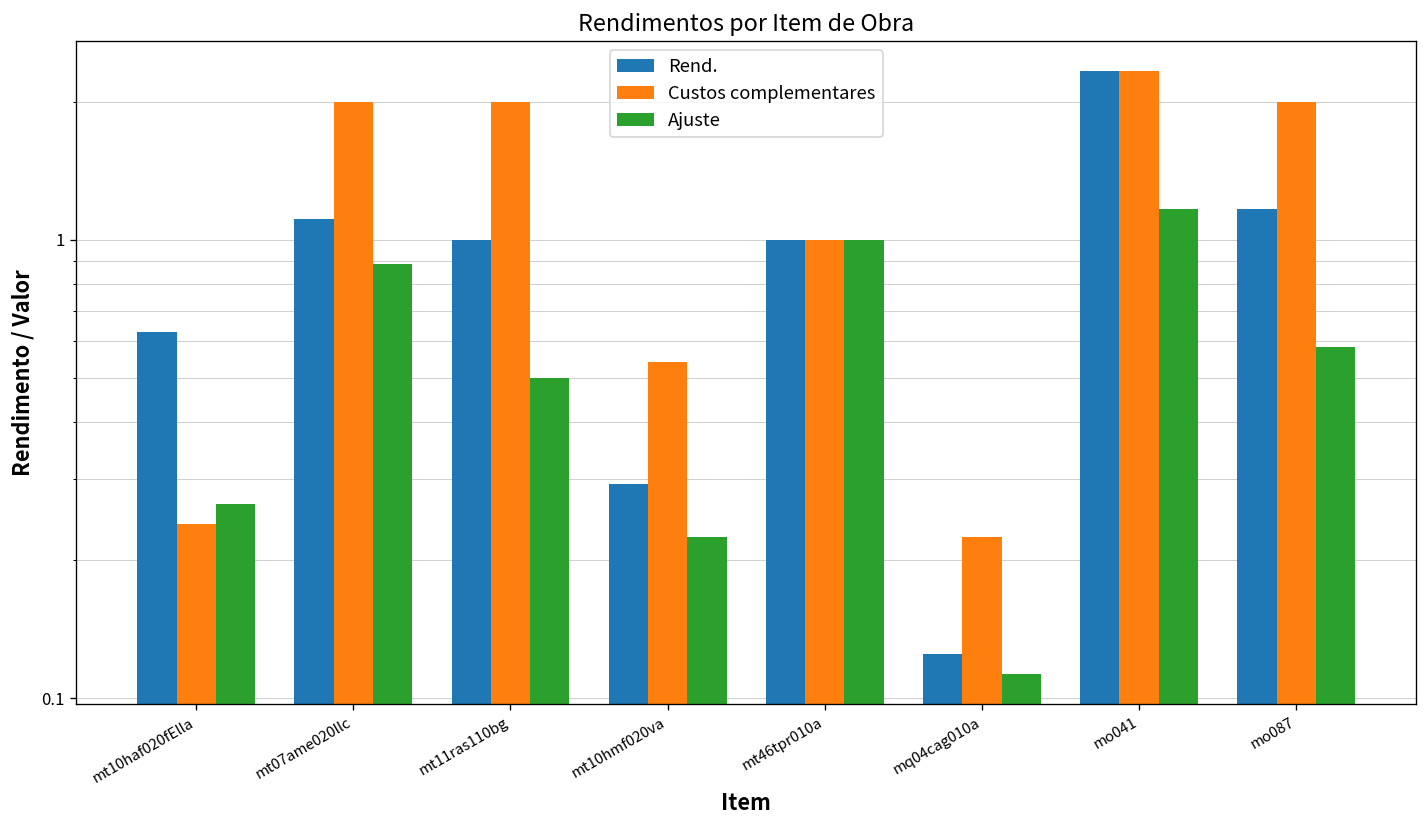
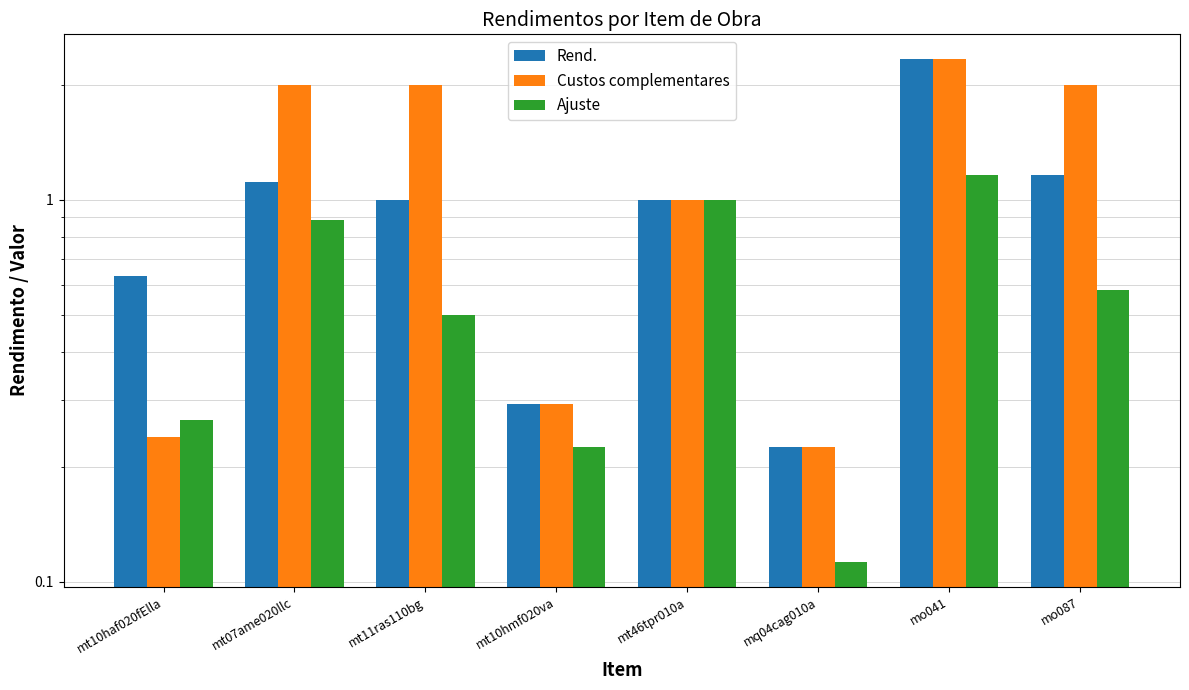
  {
    "Rend.": {
      "mt10haf020fElla": 0.63,
      "mt07ame020llc": 1.11,
      "mt11ras110bg": 1.00,
      "mt10hmf020va": 0.29,
      "mt46tpr010a": 1.00,
-     "mq04cag010a": 0.125,
+     "mq04cag010a": 0.23,
      "mo041": 2.3,
      "mo087": 1.16
    },
    "Custos complementares": {
      "mt10haf020fElla": 0.24,
      "mt07ame020llc": 2.0,
      "mt11ras110bg": 2.0,
-     "mt10hmf020va": 0.54,
+     "mt10hmf020va": 0.29,
      "mt46tpr010a": 1.00,
      "mq04cag010a": 0.23,
      "mo041": 2.3,
      "mo087": 2.0
    },
    "Ajuste": {
      "mt10haf020fElla": 0.27,
      "mt07ame020llc": 0.88,
      "mt11ras110bg": 0.50,
      "mt10hmf020va": 0.23,
      "mt46tpr010a": 1.00,
      "mq04cag010a": 0.113,
      "mo041": 1.16,
      "mo087": 0.58
    }
  }
